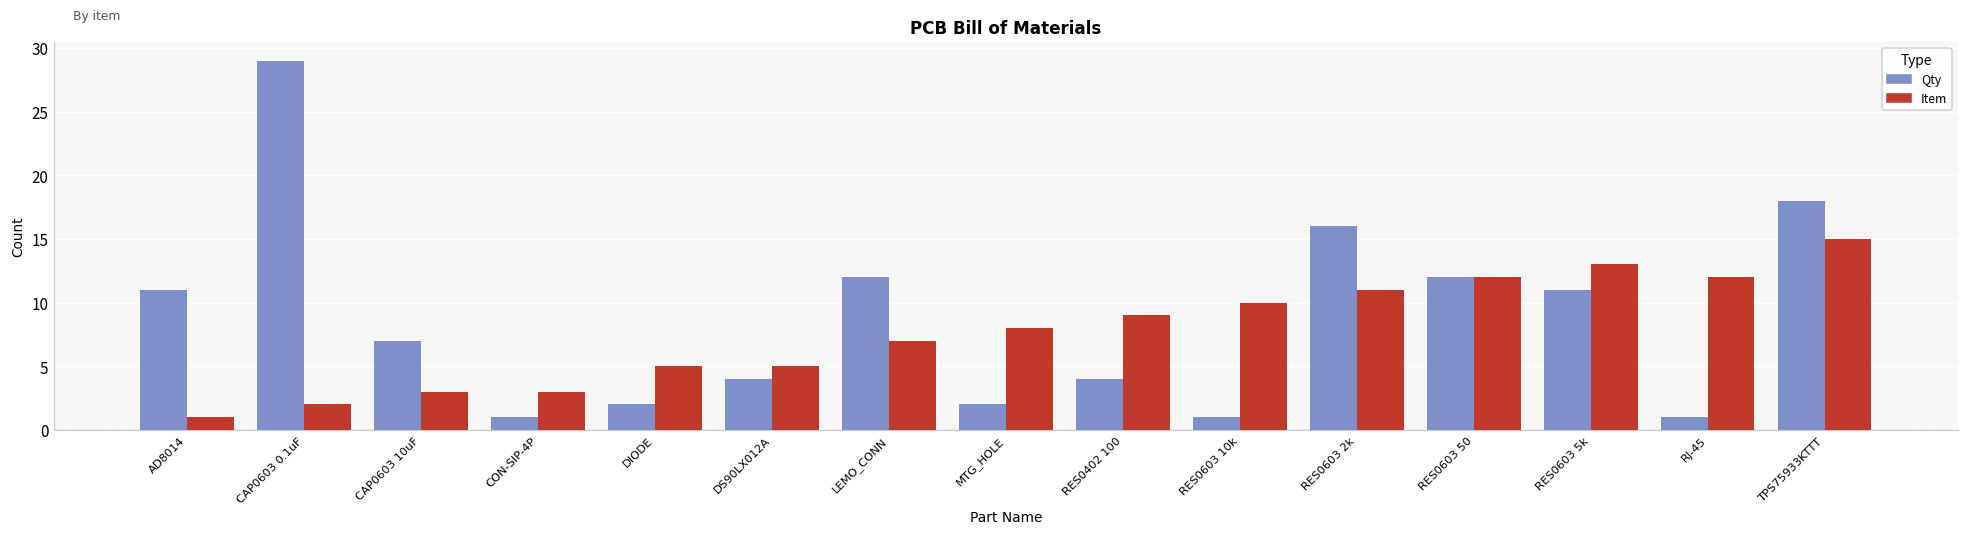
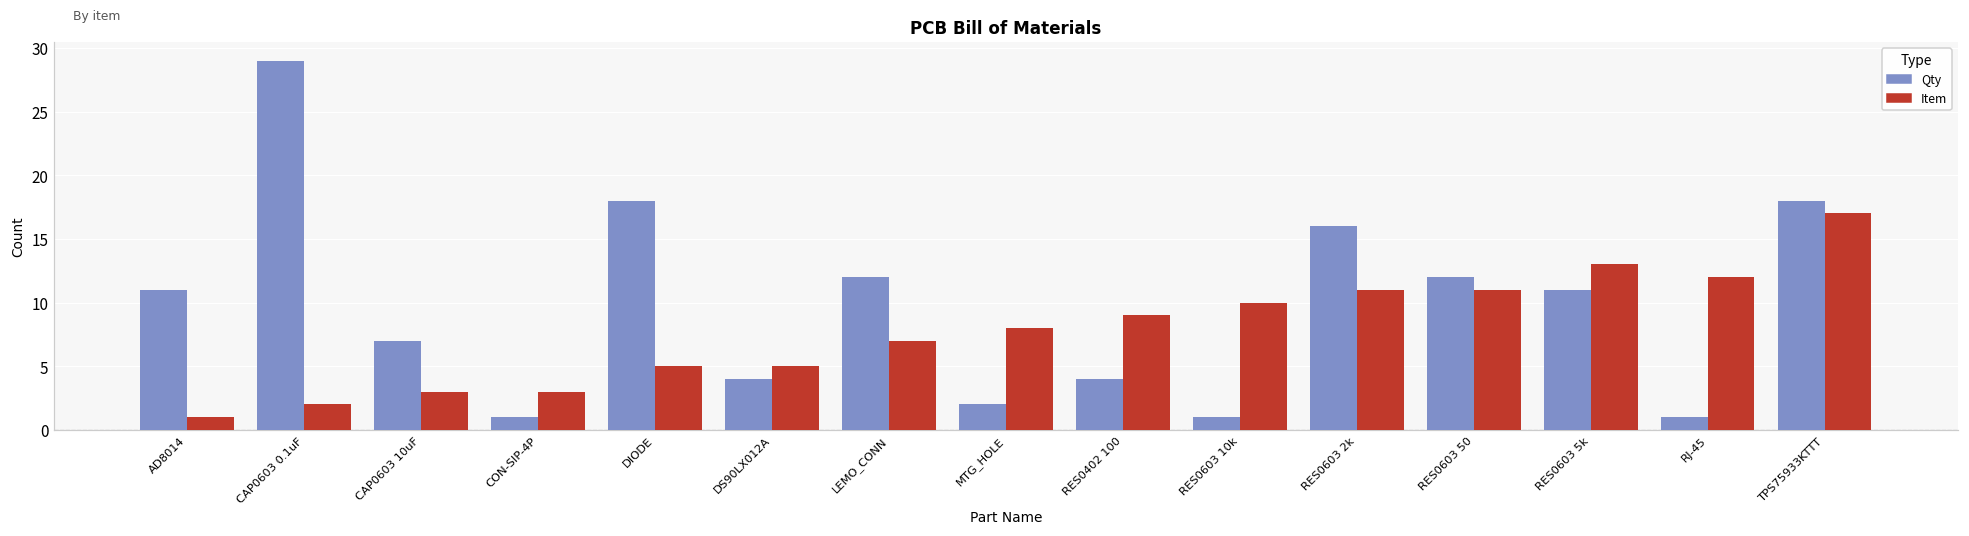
  {
    "Qty": {
      "AD8014": 11,
      "CAP0603 0.1uF": 29,
      "CAP0603 10uF": 7,
      "CON-SIP-4P": 1,
-     "DIODE": 2,
+     "DIODE": 18,
      "DS90LX012A": 4,
      "LEMO_CONN": 12,
      "MTG_HOLE": 2,
      "RES0402 100": 4,
      "RES0603 10k": 1,
      "RES0603 2k": 16,
      "RES0603 50": 12,
      "RES0603 5k": 11,
      "RJ-45": 1,
      "TPS75933KTTT": 18
    },
    "Item": {
      "AD8014": 1,
      "CAP0603 0.1uF": 2,
      "CAP0603 10uF": 3,
      "CON-SIP-4P": 3,
      "DIODE": 5,
      "DS90LX012A": 5,
      "LEMO_CONN": 7,
      "MTG_HOLE": 8,
      "RES0402 100": 9,
      "RES0603 10k": 10,
      "RES0603 2k": 11,
-     "RES0603 50": 12,
+     "RES0603 50": 11,
      "RES0603 5k": 13,
      "RJ-45": 12,
-     "TPS75933KTTT": 15
+     "TPS75933KTTT": 17
    }
  }
